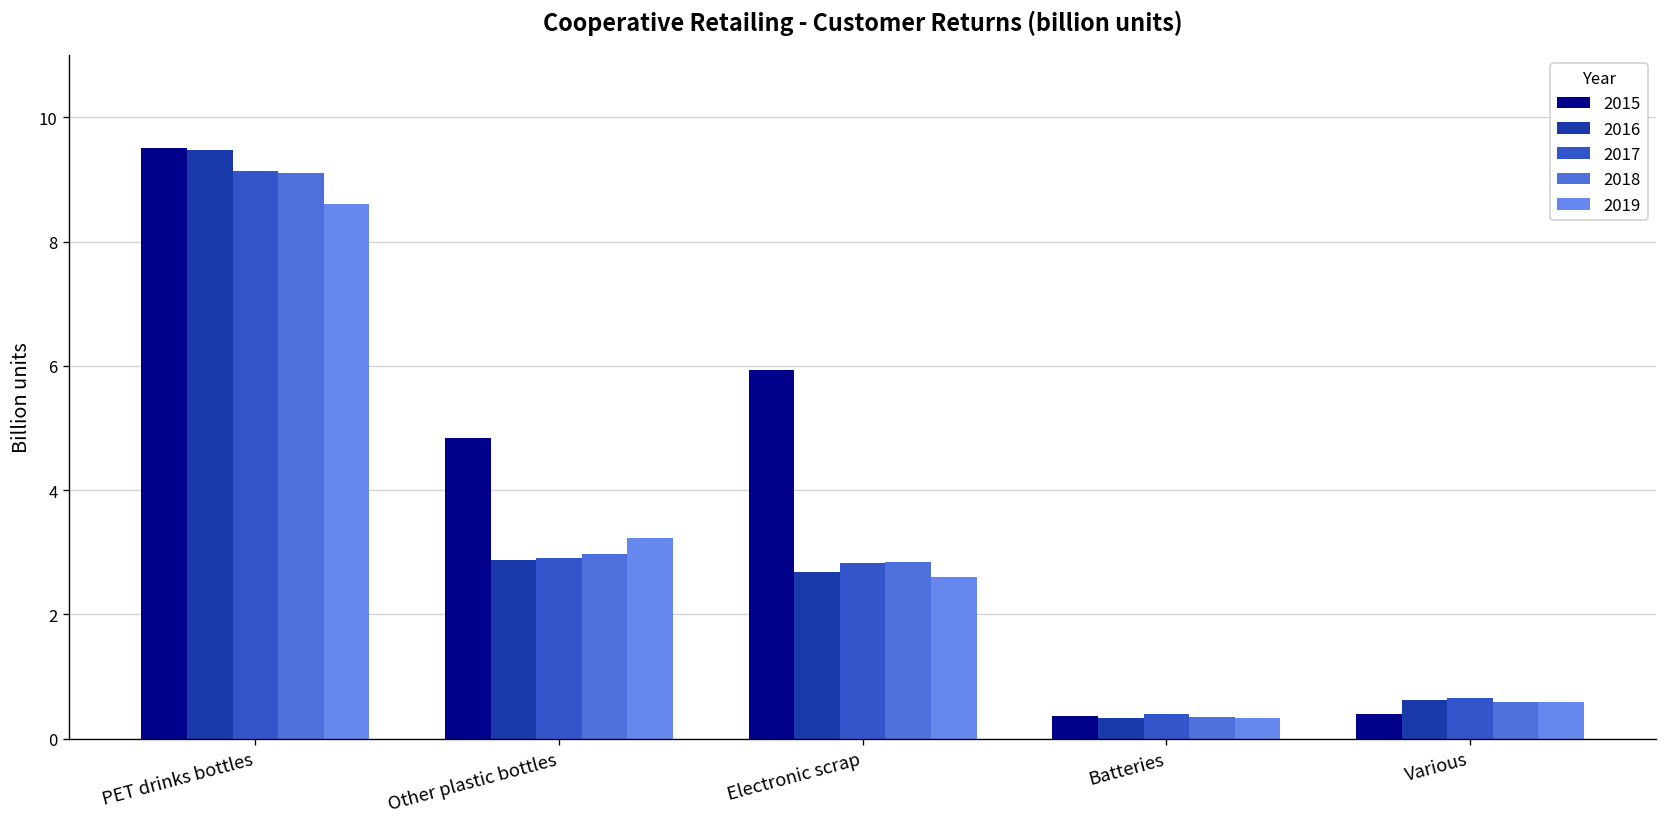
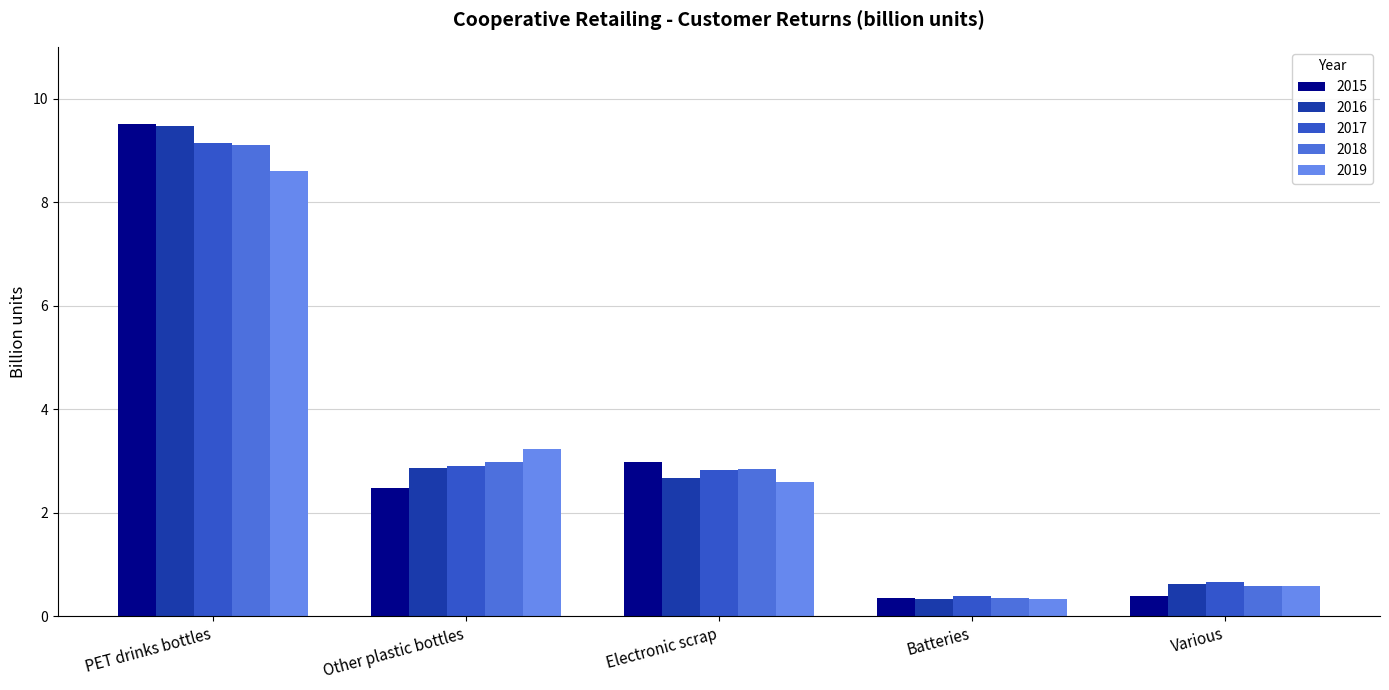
  {
    "2015": {
      "PET drinks bottles": 9.5,
-     "Other plastic bottles": 4.8,
-     "Electronic scrap": 5.9,
+     "Other plastic bottles": 2.5,
+     "Electronic scrap": 3.0,
      "Batteries": 0.4,
      "Various": 0.4
    }
  }
